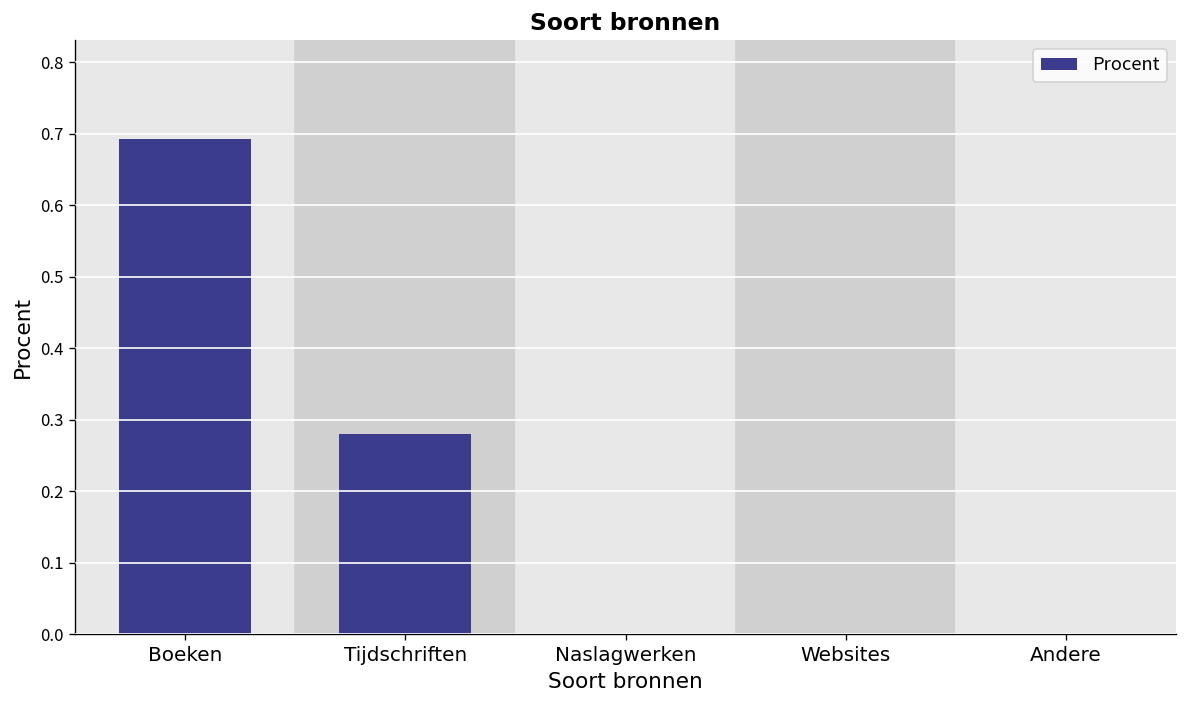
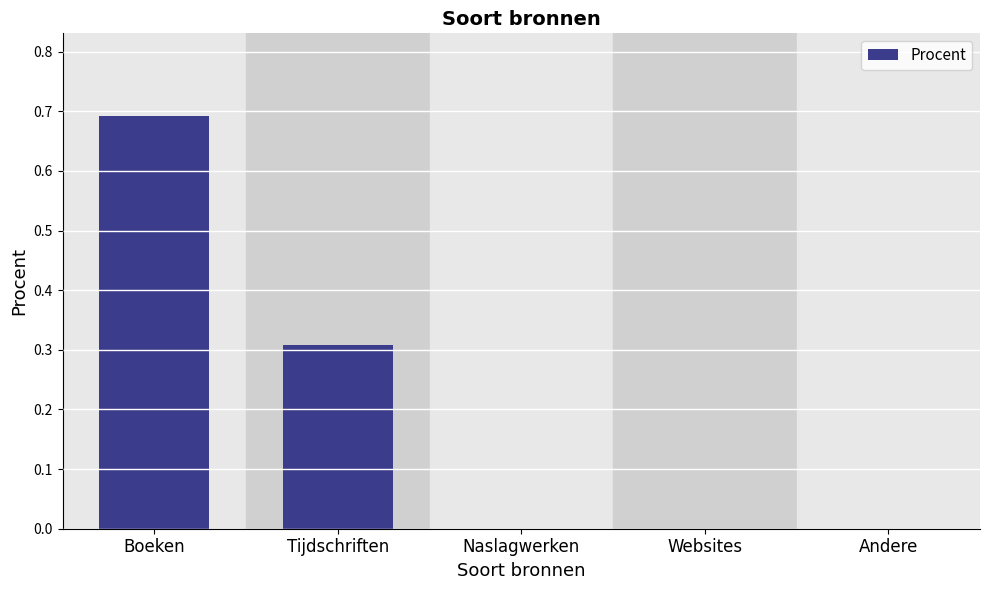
  {
    "Boeken": 0.69,
-   "Tijdschriften": 0.28,
+   "Tijdschriften": 0.31,
    "Naslagwerken": 0.00,
    "Websites": 0.00,
    "Andere": 0.00
  }
